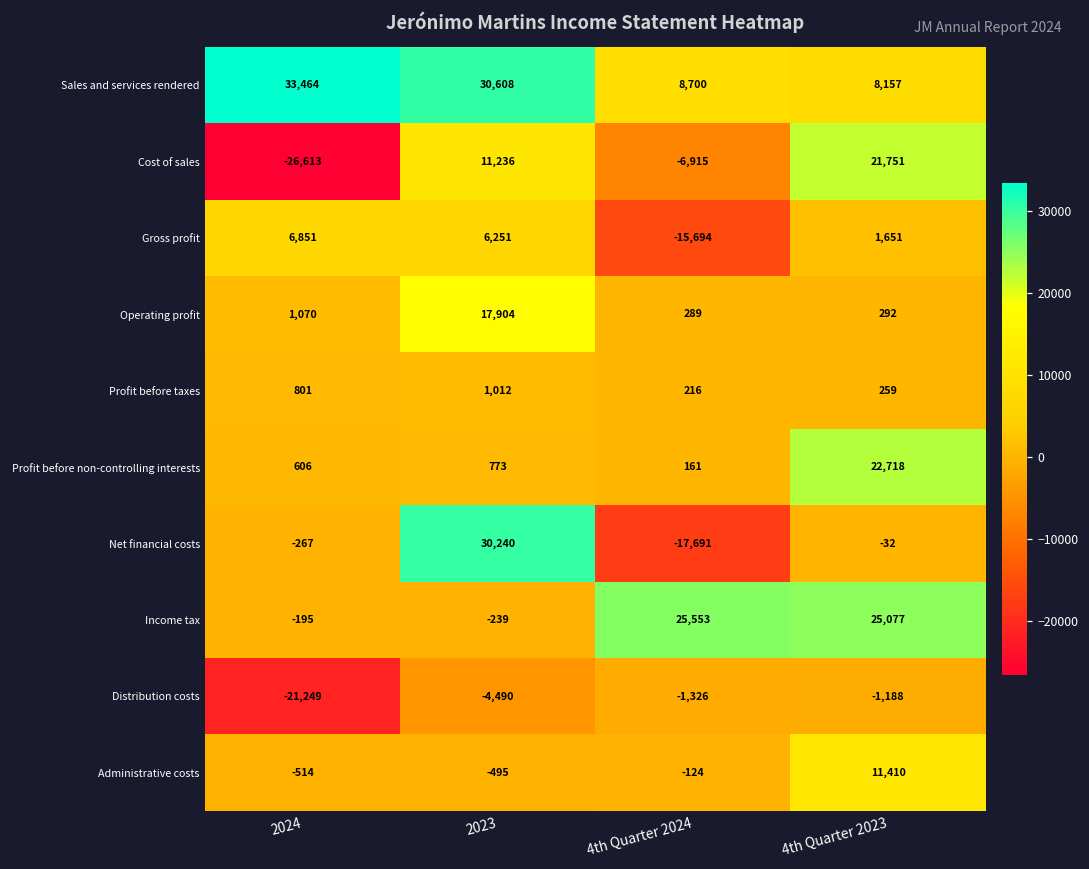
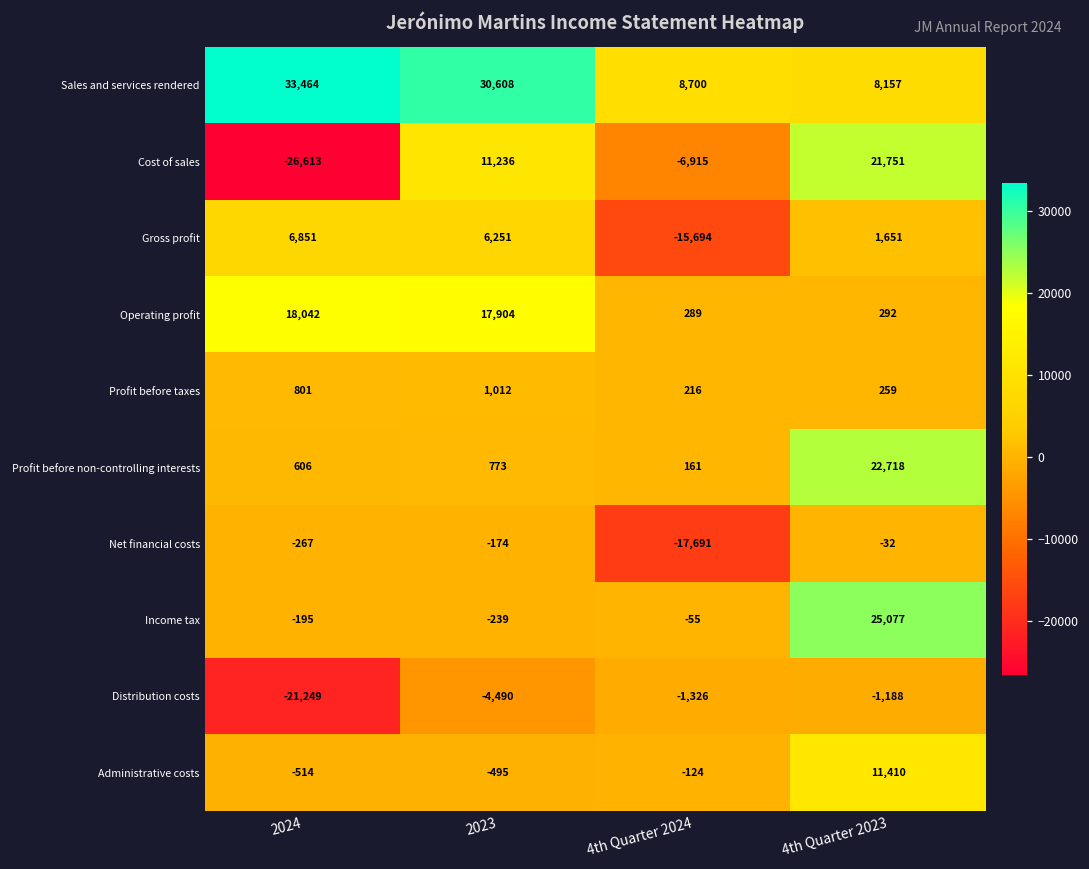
  {
    "Sales and services rendered": {
      "2024": "33,464",
      "2023": "30,608",
      "4th Quarter 2024": "8,700",
      "4th Quarter 2023": "8,157"
    },
    "Cost of sales": {
      "2024": "-26,613",
      "2023": "11,236",
      "4th Quarter 2024": "-6,915",
      "4th Quarter 2023": "21,751"
    },
    "Gross profit": {
      "2024": "6,851",
      "2023": "6,251",
      "4th Quarter 2024": "-15,694",
      "4th Quarter 2023": "1,651"
    },
    "Operating profit": {
-     "2024": "1,070",
+     "2024": "18,042",
      "2023": "17,904",
      "4th Quarter 2024": "289",
      "4th Quarter 2023": "292"
    },
    "Profit before taxes": {
      "2024": "801",
      "2023": "1,012",
      "4th Quarter 2024": "216",
      "4th Quarter 2023": "259"
    },
    "Profit before non-controlling interests": {
      "2024": "606",
      "2023": "773",
      "4th Quarter 2024": "161",
      "4th Quarter 2023": "22,718"
    },
    "Net financial costs": {
      "2024": "-267",
-     "2023": "30,240",
+     "2023": "-174",
      "4th Quarter 2024": "-17,691",
      "4th Quarter 2023": "-32"
    },
    "Income tax": {
      "2024": "-195",
      "2023": "-239",
-     "4th Quarter 2024": "25,553",
+     "4th Quarter 2024": "-55",
      "4th Quarter 2023": "25,077"
    },
    "Distribution costs": {
      "2024": "-21,249",
      "2023": "-4,490",
      "4th Quarter 2024": "-1,326",
      "4th Quarter 2023": "-1,188"
    },
    "Administrative costs": {
      "2024": "-514",
      "2023": "-495",
      "4th Quarter 2024": "-124",
      "4th Quarter 2023": "11,410"
    }
  }
